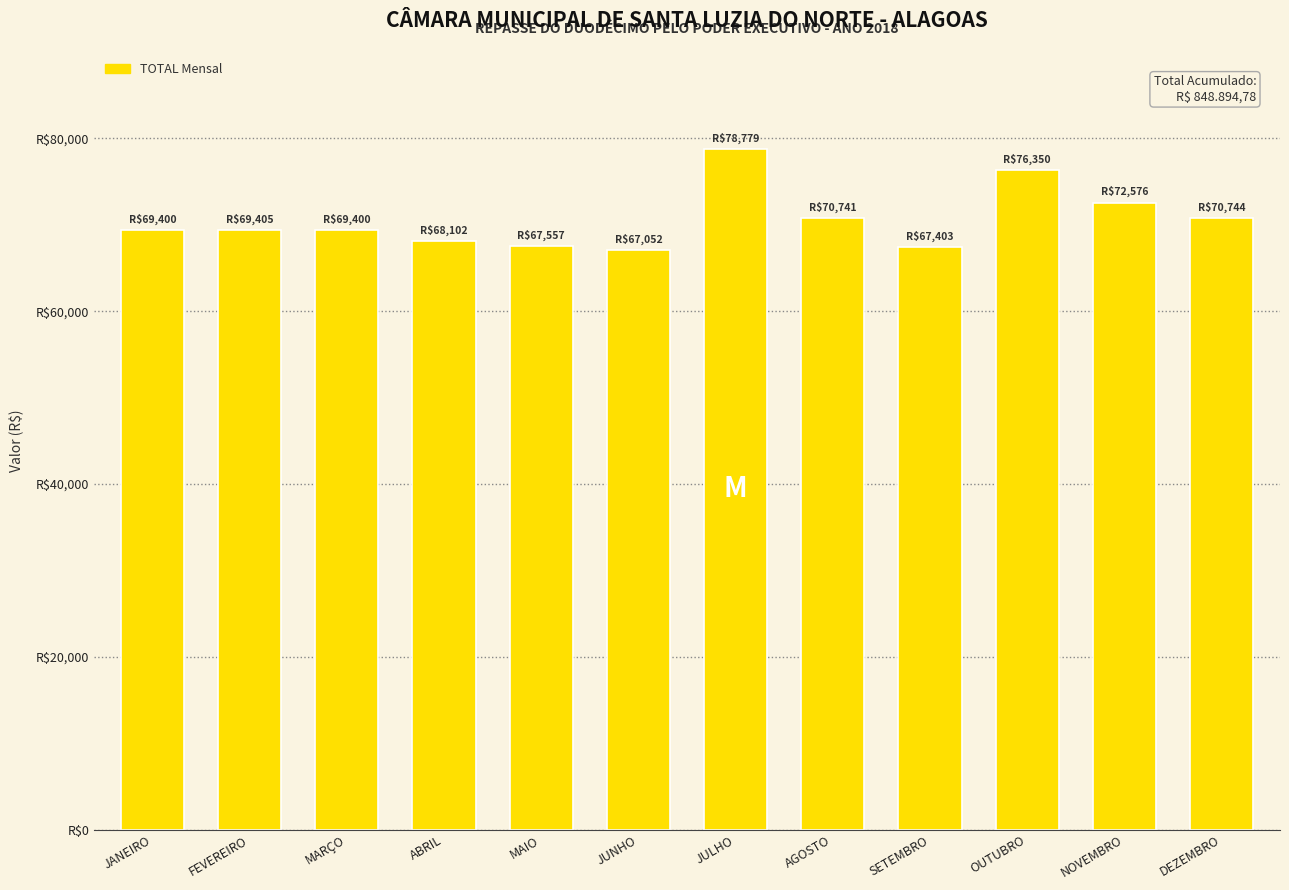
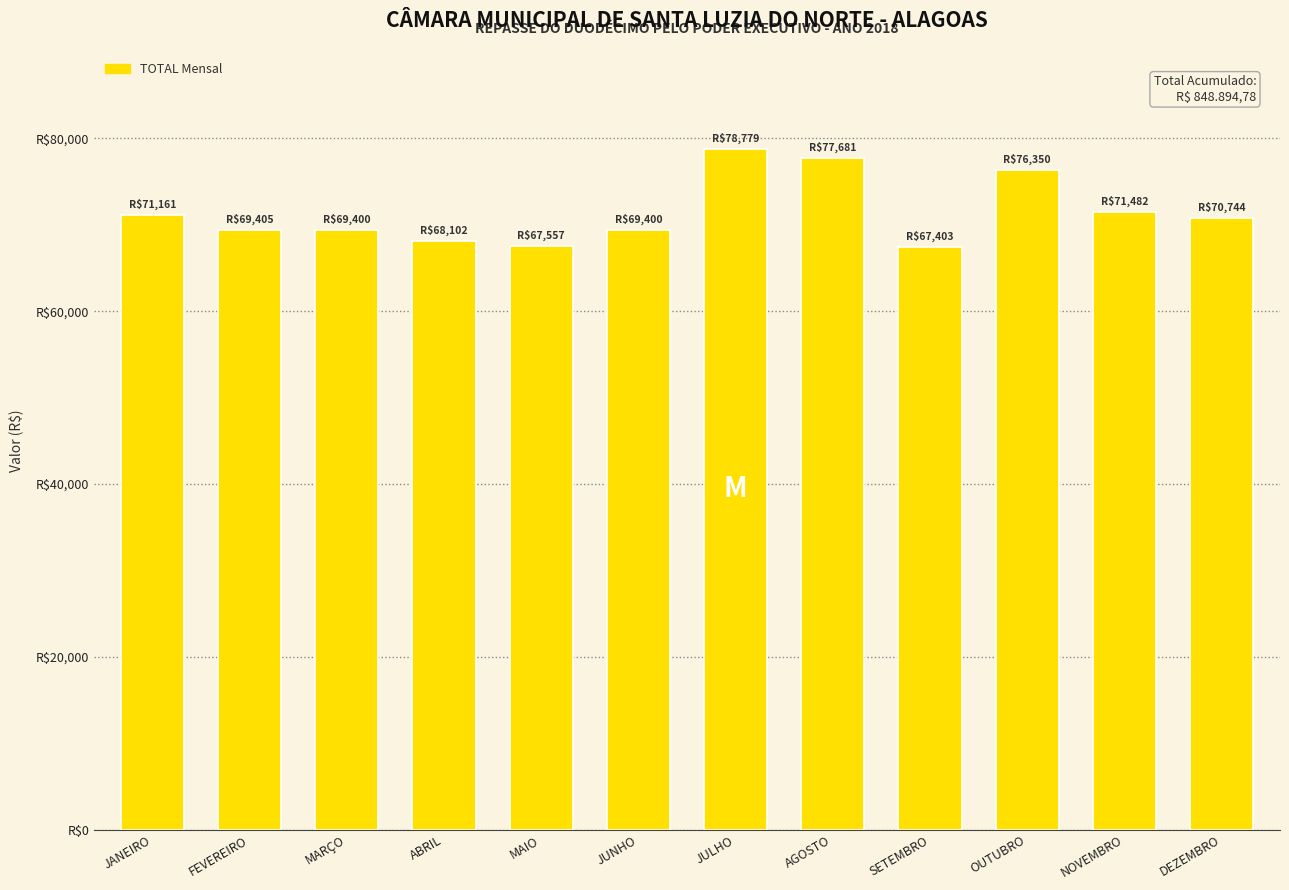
  {
-   "JANEIRO": "$69,400",
+   "JANEIRO": "$71,161",
    "FEVEREIRO": "$69,405",
    "MARÇO": "$69,400",
    "ABRIL": "$68,102",
    "MAIO": "$67,557",
-   "JUNHO": "$67,052",
+   "JUNHO": "$69,400",
    "JULHO": "$78,779",
-   "AGOSTO": "$70,741",
+   "AGOSTO": "$77,681",
    "SETEMBRO": "$67,403",
    "OUTUBRO": "$76,350",
-   "NOVEMBRO": "$72,576",
+   "NOVEMBRO": "$71,482",
    "DEZEMBRO": "$70,744"
  }
